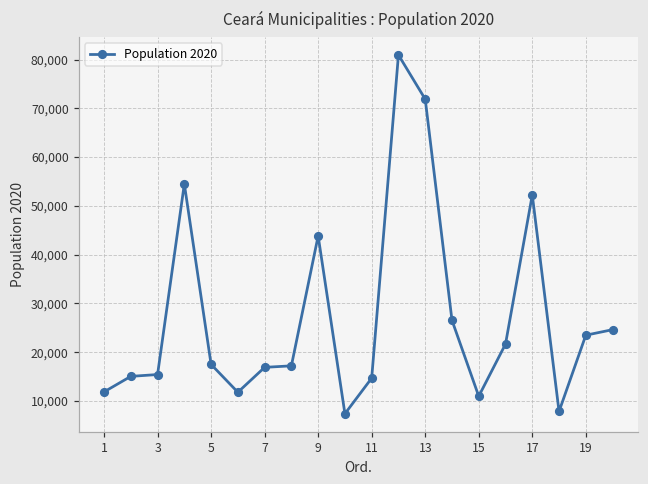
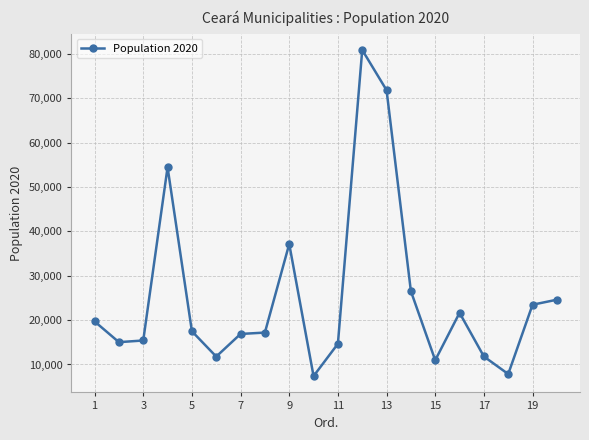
  {
-   "1": "12,000",
+   "1": "20,000",
    "3": "15,000",
    "5": "17,000",
    "7": "17,000",
-   "9": "44,000",
+   "9": "37,000",
    "11": "15,000",
    "13": "72,000",
    "15": "11,000",
-   "17": "52,000",
+   "17": "12,000",
    "19": "23,000"
  }
